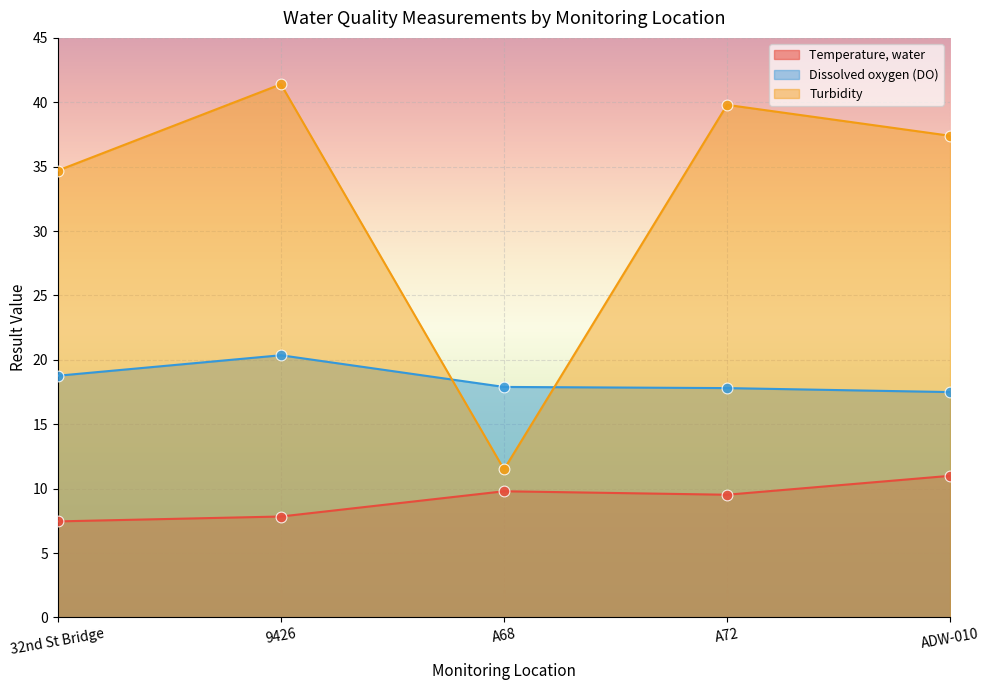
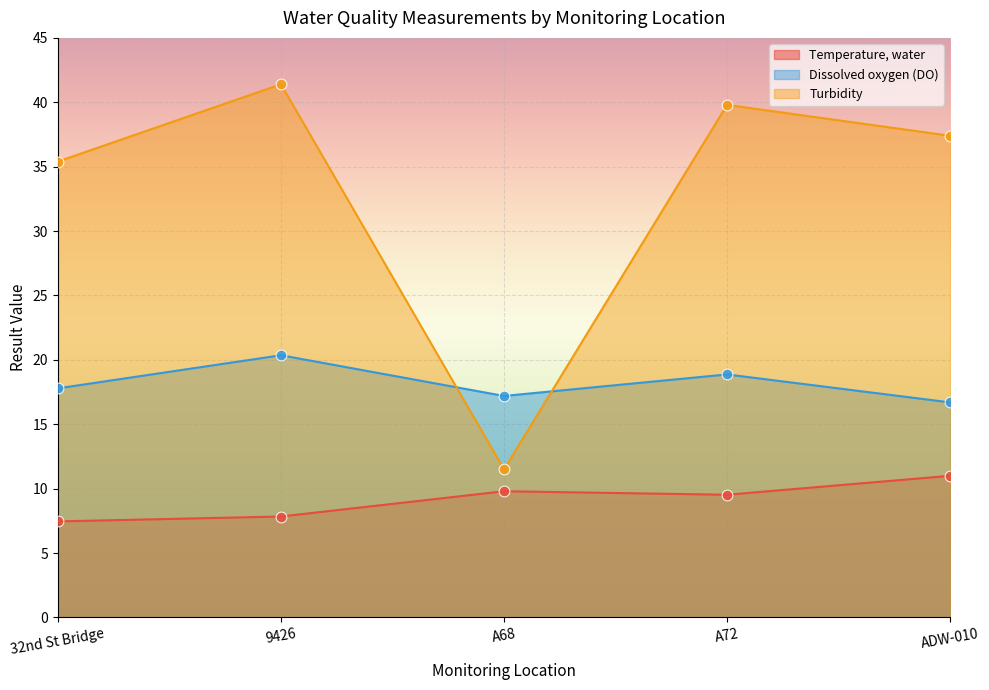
  {
    "Temperature, water": {
      "32nd St Bridge": 7.5,
      "9426": 7.8,
      "A68": 9.8,
      "A72": 9.5,
      "ADW-010": 11.0
    },
    "Dissolved oxygen (DO)": {
-     "32nd St Bridge": 18.8,
+     "32nd St Bridge": 17.8,
      "9426": 20.4,
-     "A68": 17.9,
-     "A72": 17.8,
-     "ADW-010": 17.5
+     "A68": 17.2,
+     "A72": 18.9,
+     "ADW-010": 16.7
    },
    "Turbidity": {
-     "32nd St Bridge": 34.7,
+     "32nd St Bridge": 35.4,
      "9426": 41.4,
      "A68": 11.5,
      "A72": 39.8,
      "ADW-010": 37.4
    }
  }
